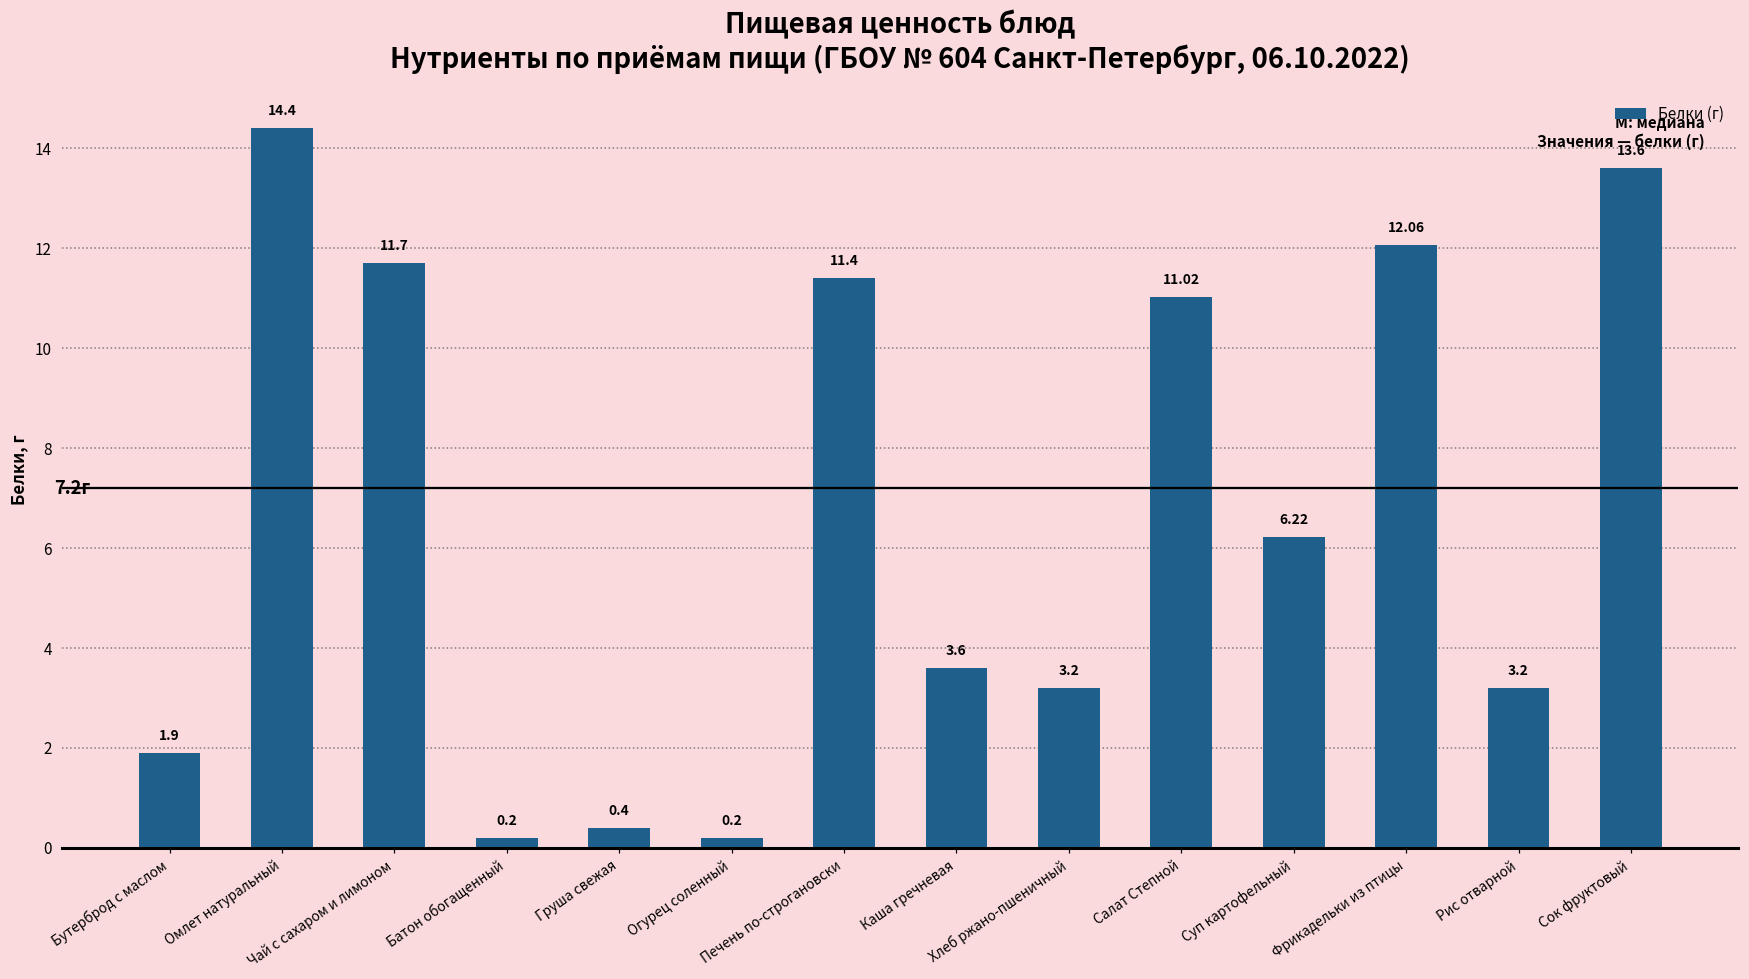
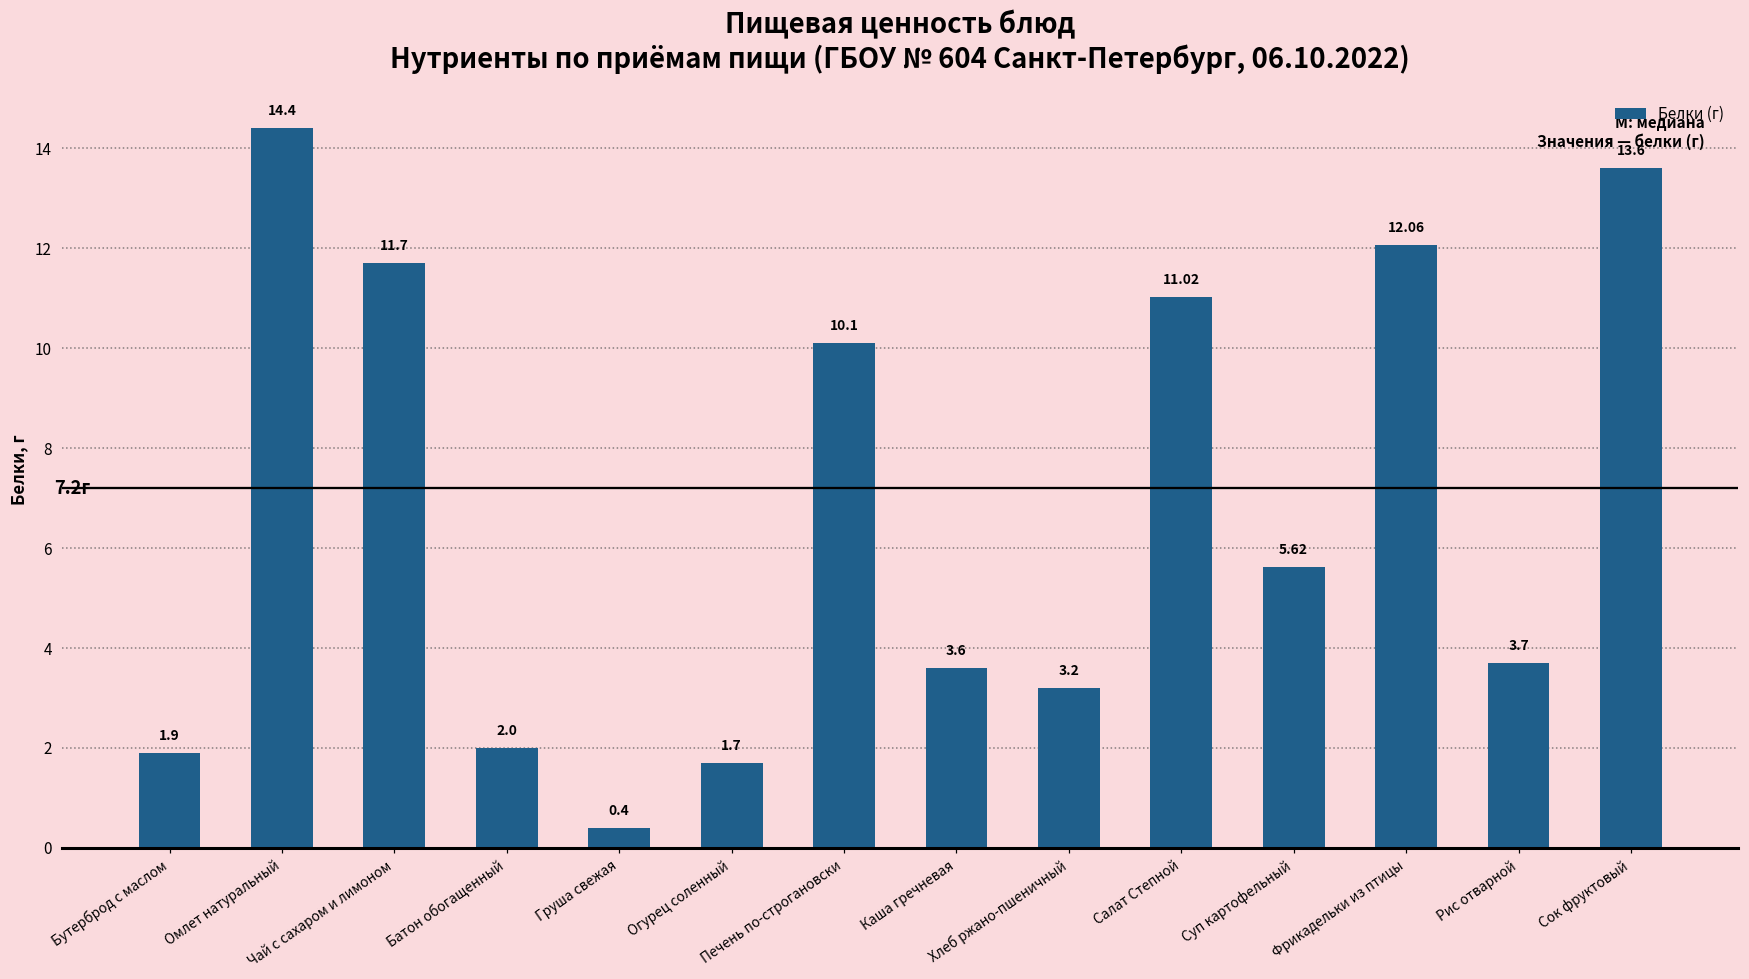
  {
    "Бутерброд с маслом": 1.9,
    "Омлет натуральный": 14.4,
    "Чай с сахаром и лимоном": 11.7,
-   "Батон обогащенный": 0.2,
+   "Батон обогащенный": 2.0,
    "Груша свежая": 0.4,
-   "Огурец соленный": 0.2,
-   "Печень по-строгановски": 11.4,
+   "Огурец соленный": 1.7,
+   "Печень по-строгановски": 10.1,
    "Каша гречневая": 3.6,
    "Хлеб ржано-пшеничный": 3.2,
    "Салат Степной": 11.02,
-   "Суп картофельный": 6.22,
+   "Суп картофельный": 5.62,
    "Фрикадельки из птицы": 12.06,
-   "Рис отварной": 3.2
+   "Рис отварной": 3.7
  }
